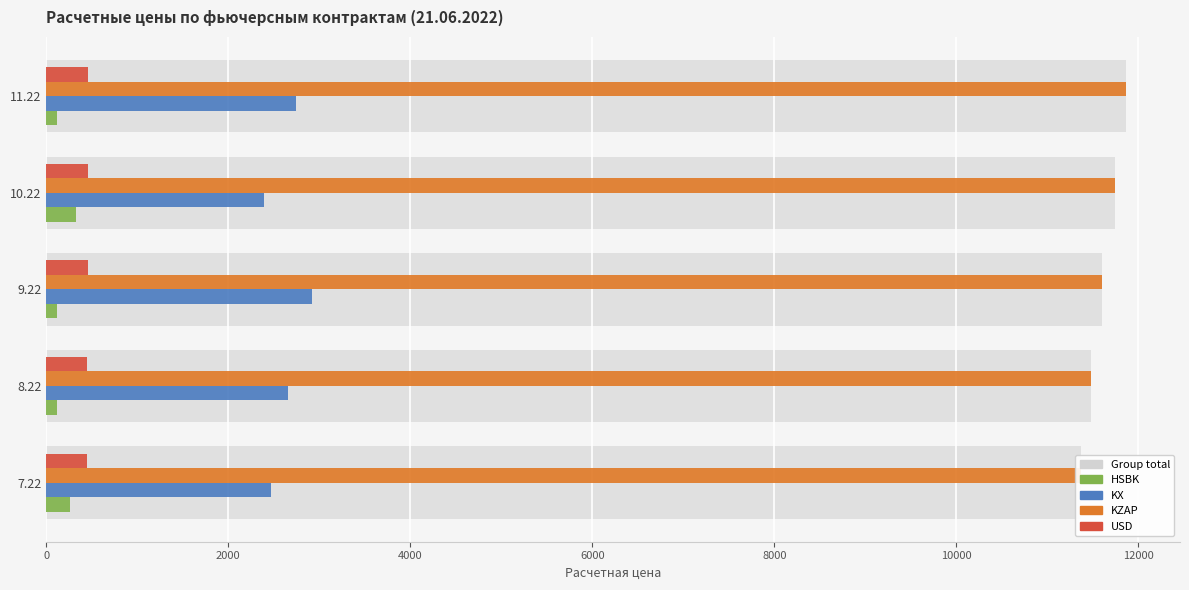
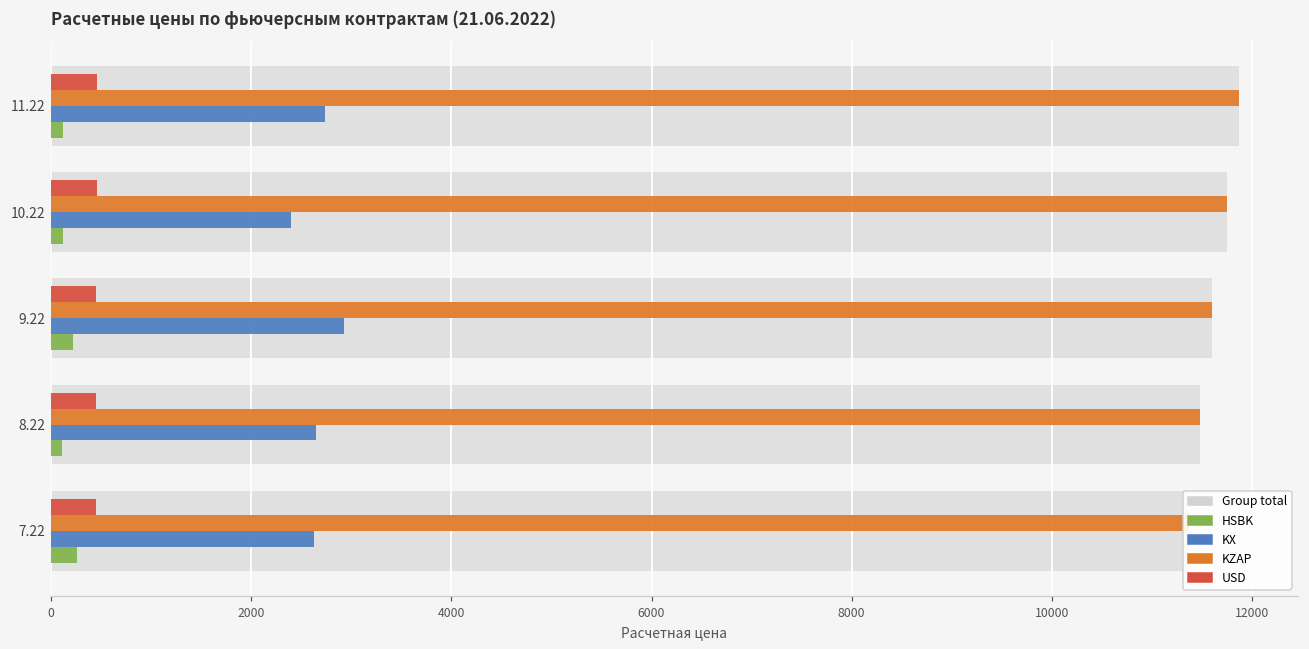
  {
    "HSBK": {
-     "10.22": 300,
-     "9.22": 100
+     "10.22": 100,
+     "9.22": 200
    },
    "KX": {
-     "7.22": 2500
+     "7.22": 2600
    }
  }
